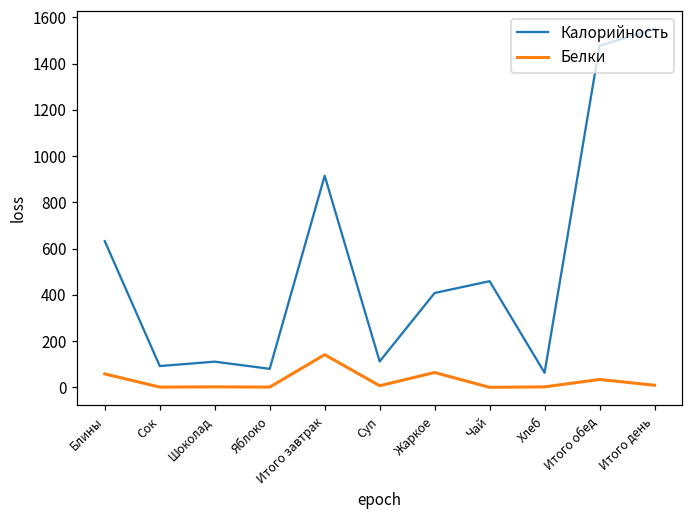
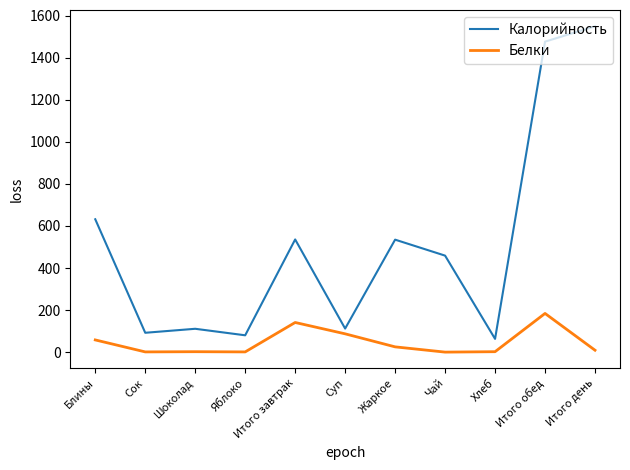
  {
    "Калорийность": {
      "Блины": 630,
      "Сок": 90,
      "Шоколад": 110,
      "Яблоко": 80,
-     "Итого завтрак": 920,
+     "Итого завтрак": 540,
      "Суп": 110,
-     "Жаркое": 410,
+     "Жаркое": 540,
      "Чай": 460,
      "Хлеб": 60
    },
    "Белки": {
      "Блины": 60,
      "Сок": 0,
      "Шоколад": 0,
      "Яблоко": 0,
      "Итого завтрак": 140,
-     "Суп": 10,
-     "Жаркое": 60,
+     "Суп": 90,
+     "Жаркое": 30,
      "Чай": 0,
      "Хлеб": 0,
-     "Итого обед": 30,
+     "Итого обед": 180,
      "Итого день": 10
    }
  }
